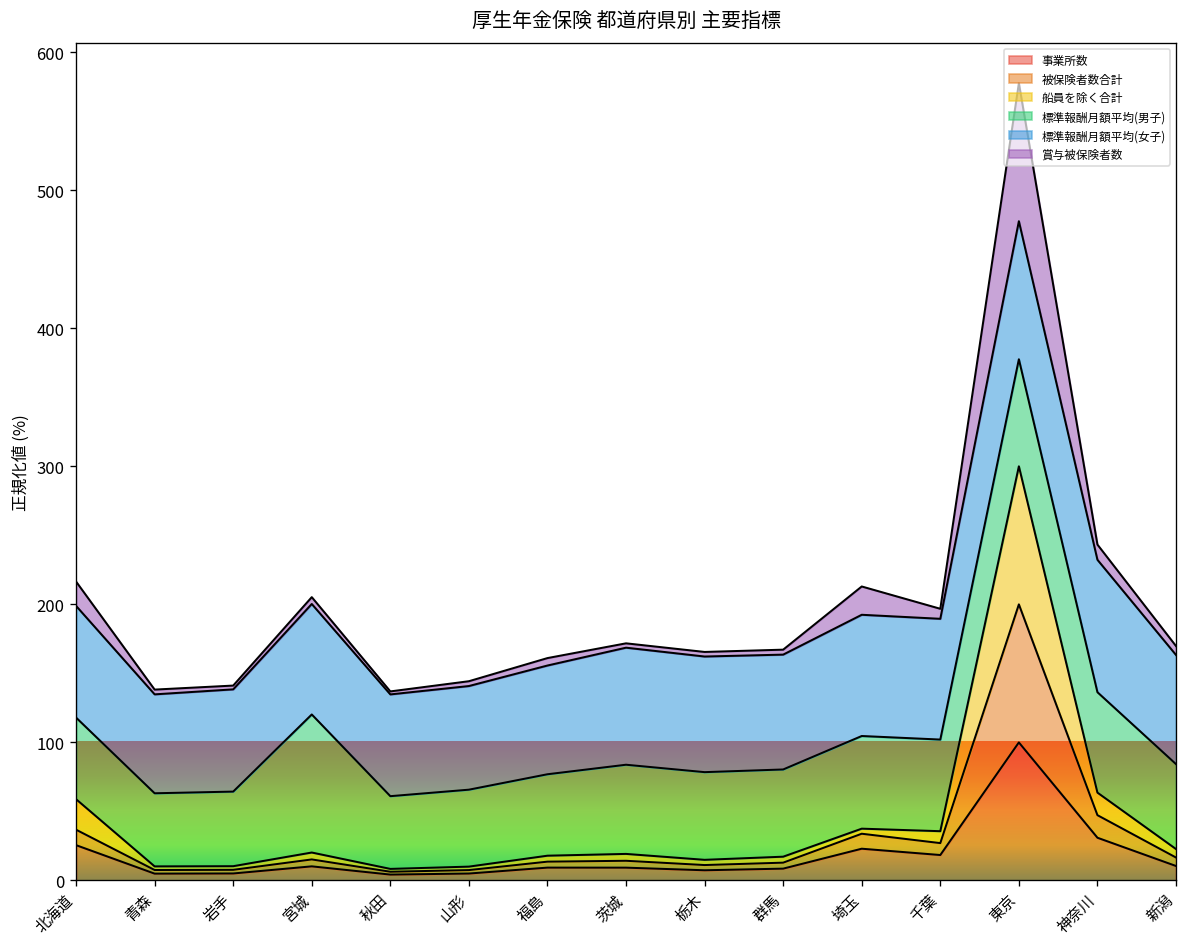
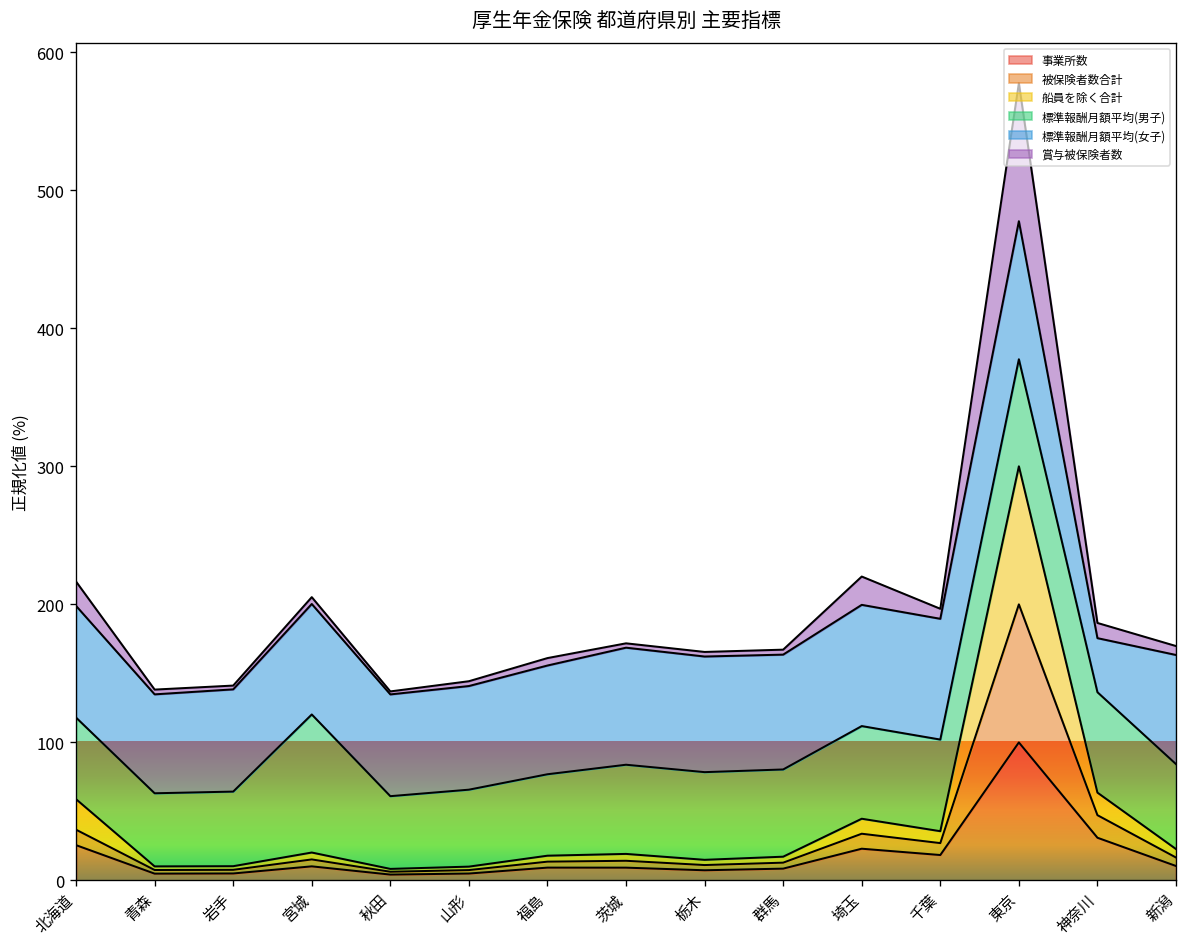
  {
    "船員を除く合計": {
      "北海道": 22,
      "青森": 3,
      "岩手": 3,
      "宮城": 5,
      "山形": 3,
      "福島": 4,
      "茨城": 5,
      "栃木": 4,
      "群馬": 4,
-     "埼玉": 4,
+     "埼玉": 11,
      "千葉": 9,
      "東京": 100,
      "神奈川": 16,
      "新潟": 6
    },
    "標準報酬月額平均(男子)": {
      "北海道": 59,
      "青森": 53,
      "岩手": 54,
      "宮城": 100,
      "秋田": 53,
      "山形": 56,
      "福島": 59,
      "茨城": 65,
      "栃木": 64,
      "群馬": 63,
      "埼玉": 67,
      "千葉": 66,
      "東京": 78,
      "神奈川": 73,
      "新潟": 62
    },
    "標準報酬月額平均(女子)": {
      "北海道": 81,
      "青森": 72,
      "岩手": 74,
      "宮城": 80,
      "山形": 75,
      "福島": 79,
      "茨城": 85,
      "栃木": 84,
      "群馬": 83,
      "埼玉": 88,
      "千葉": 87,
      "東京": 100,
-     "神奈川": 96,
+     "神奈川": 39,
      "新潟": 79
    },
    "賞与被保険者数": {
      "北海道": 18,
      "青森": 3,
      "岩手": 3,
      "宮城": 5,
      "山形": 3,
      "福島": 5,
      "茨城": 3,
      "栃木": 3,
      "群馬": 4,
      "埼玉": 21,
      "千葉": 7,
      "神奈川": 11,
      "新潟": 6
    }
  }
